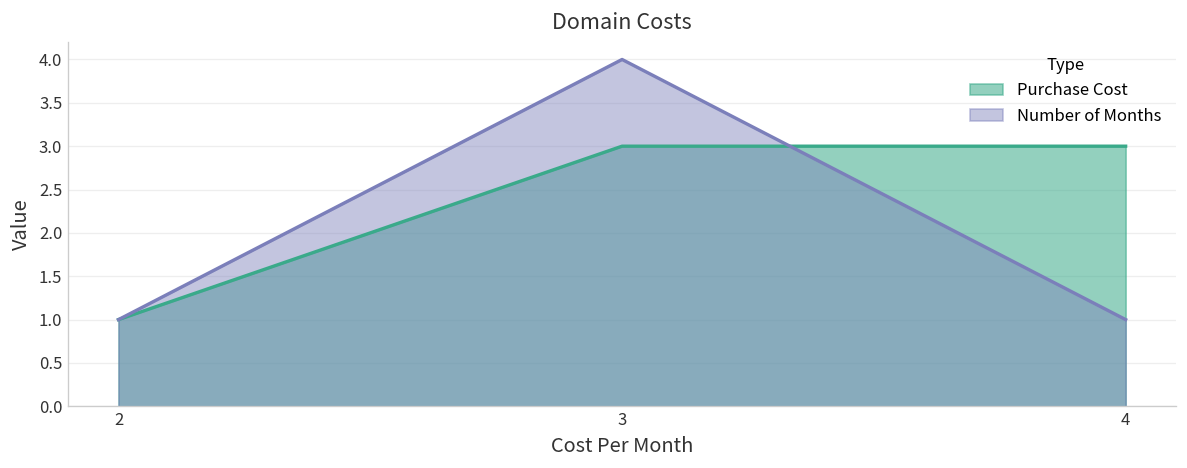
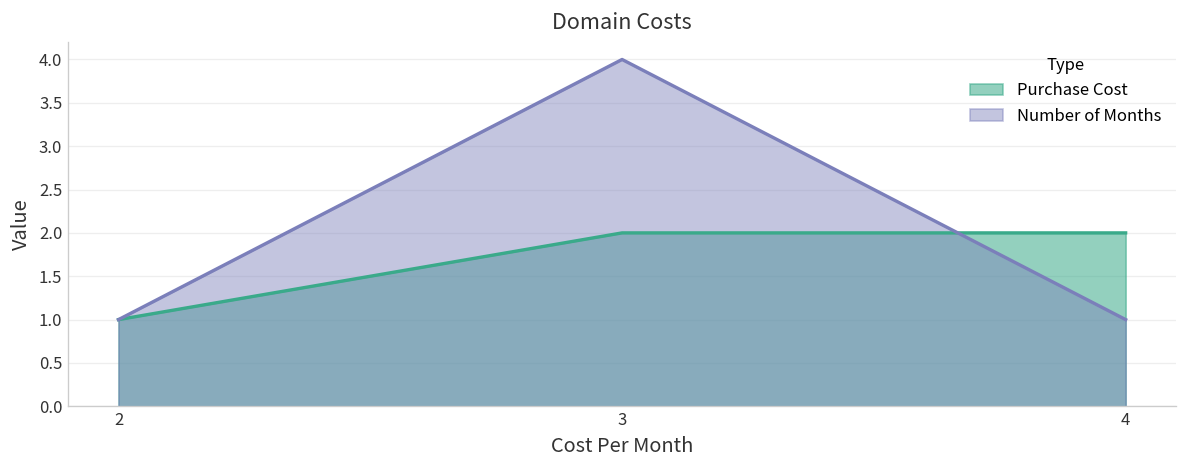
  {
    "Purchase Cost": {
-     "3": 3,
-     "4": 3
+     "3": 2,
+     "4": 2
    },
    "Number of Months": {
      "3": 4,
      "4": 1
    }
  }
